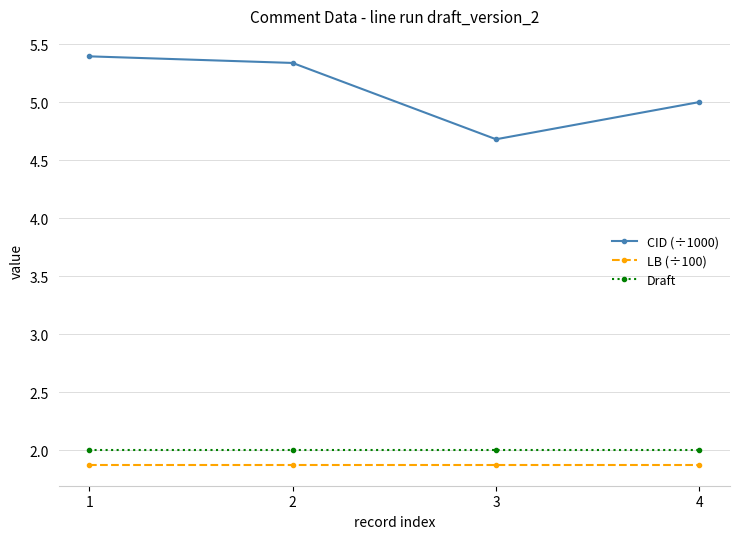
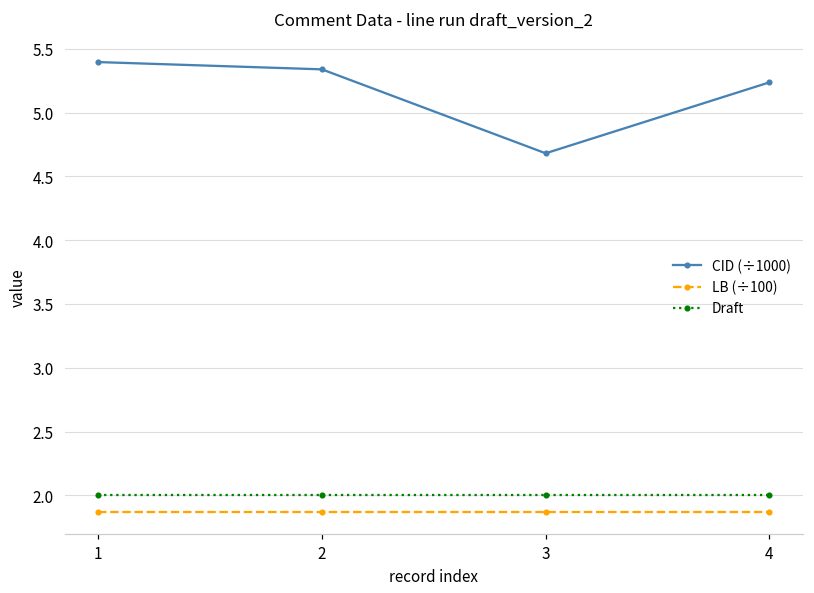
  {
    "CID (÷1000)": {
      "1": 5.40,
      "2": 5.34,
      "3": 4.68,
-     "4": 5.00
+     "4": 5.24
    },
    "LB (÷100)": {
      "1": 1.87,
      "2": 1.87,
      "3": 1.87,
      "4": 1.87
    },
    "Draft": {
      "1": 2.00,
      "2": 2.00,
      "3": 2.00,
      "4": 2.00
    }
  }
